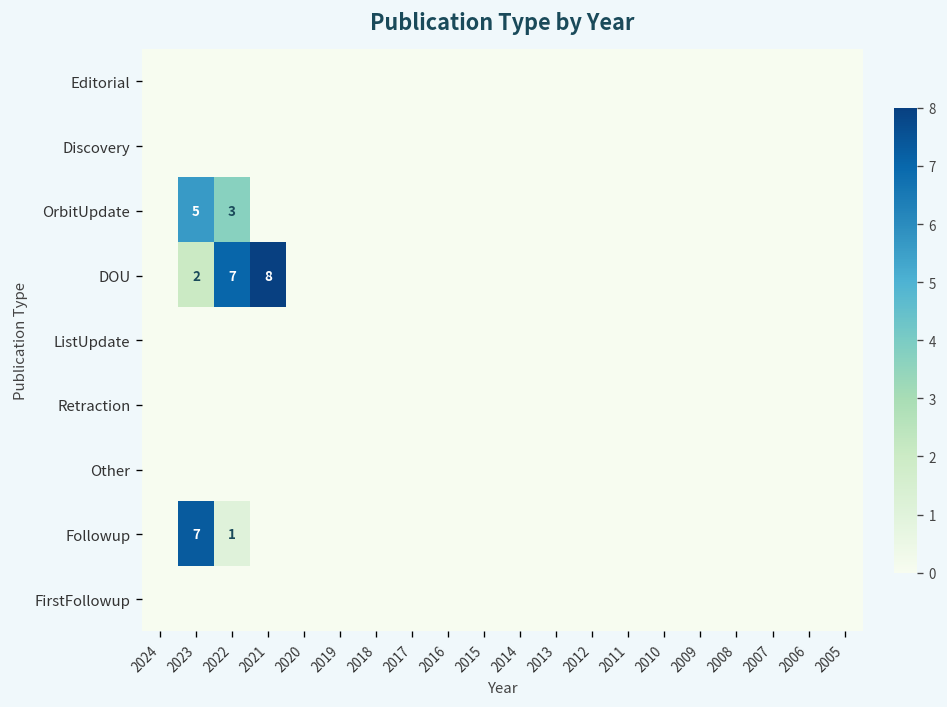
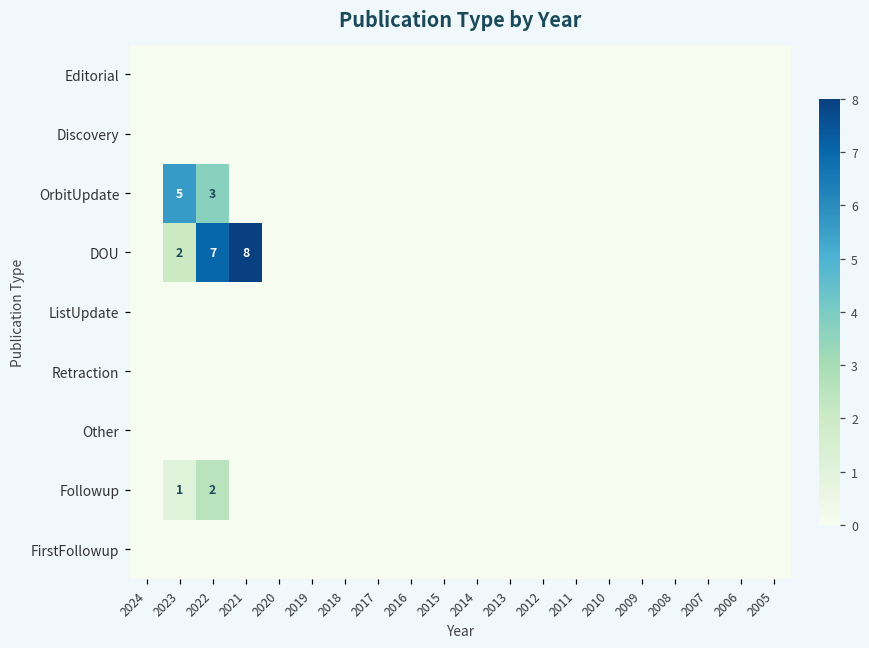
  {
    "OrbitUpdate": {
      "2023": 5,
      "2022": 3
    },
    "DOU": {
      "2023": 2,
      "2022": 7,
      "2021": 8
    },
    "Followup": {
-     "2023": 7,
-     "2022": 1
+     "2023": 1,
+     "2022": 2
    }
  }
